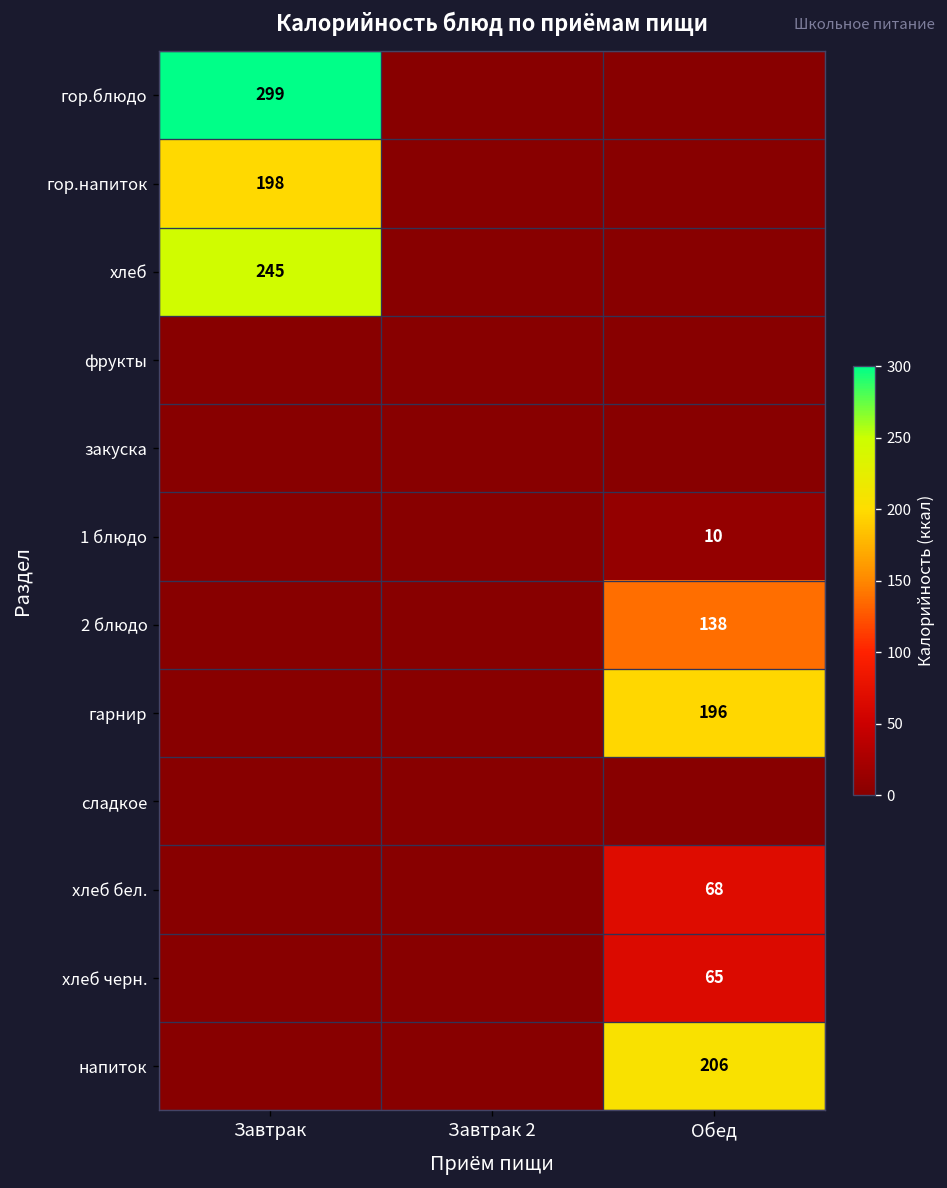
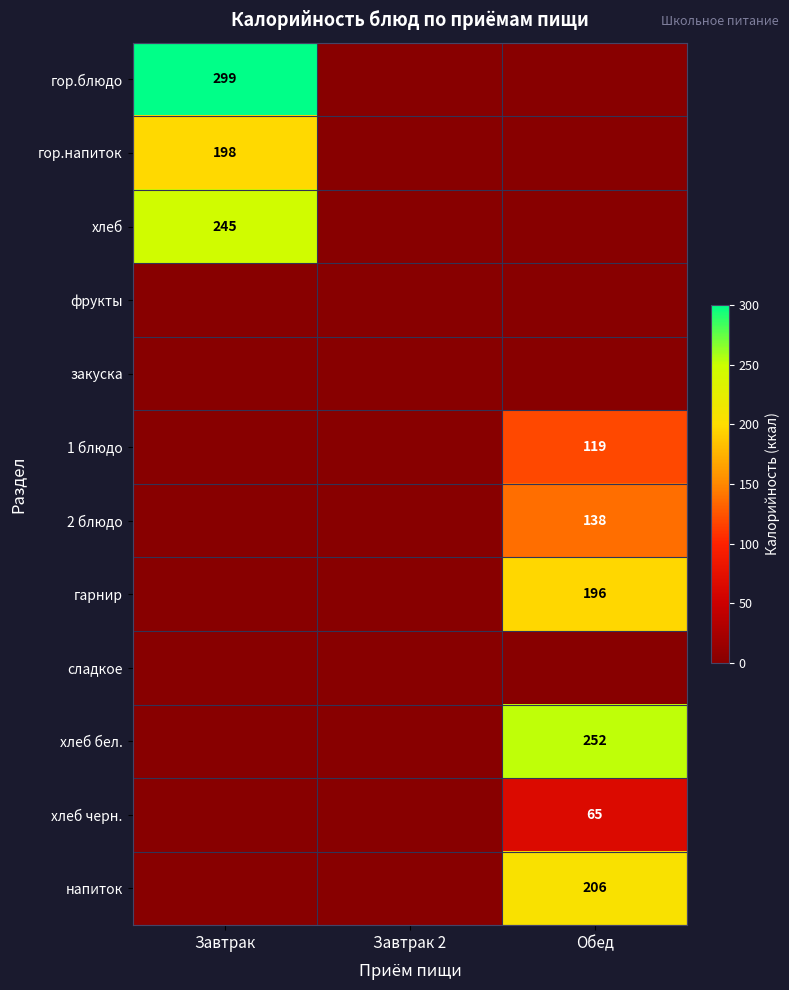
  {
    "гор.блюдо": {
      "Завтрак": 299
    },
    "гор.напиток": {
      "Завтрак": 198
    },
    "хлеб": {
      "Завтрак": 245
    },
    "1 блюдо": {
-     "Обед": 10
+     "Обед": 119
    },
    "2 блюдо": {
      "Обед": 138
    },
    "гарнир": {
      "Обед": 196
    },
    "хлеб бел.": {
-     "Обед": 68
+     "Обед": 252
    },
    "хлеб черн.": {
      "Обед": 65
    },
    "напиток": {
      "Обед": 206
    }
  }
